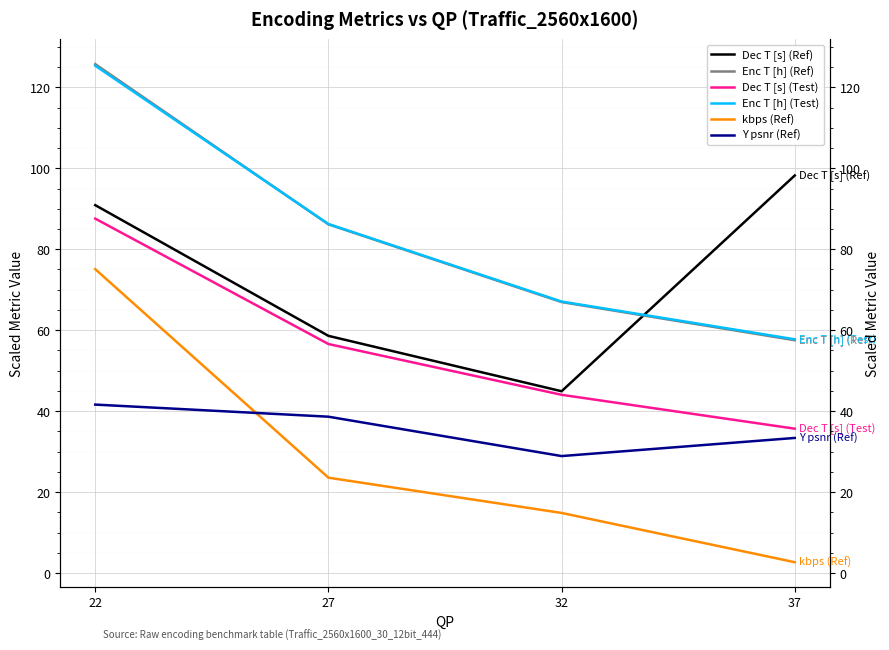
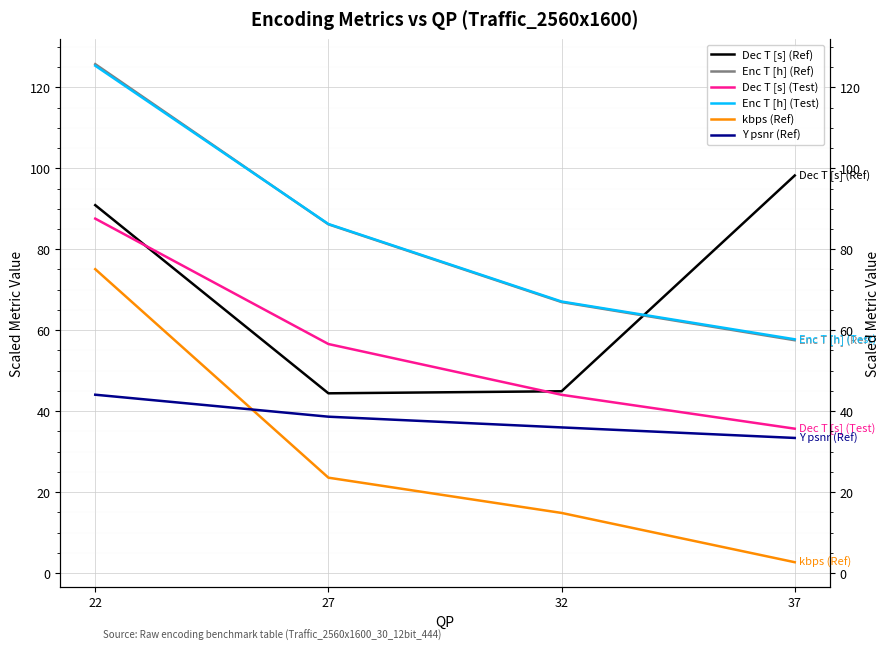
  {
    "Dec T [s] (Ref)": {
      "22": 91,
-     "27": 59,
+     "27": 44,
      "32": 45,
      "37": 98
    },
    "Dec T [s] (Test)": {
      "22": 88,
      "27": 57,
      "32": 44,
      "37": 36
    },
    "kbps (Ref)": {
      "22": 75,
      "27": 24,
      "32": 15,
      "37": 3
    },
    "Y psnr (Ref)": {
-     "22": 42,
+     "22": 44,
      "27": 39,
-     "32": 29,
+     "32": 36,
      "37": 33
    }
  }
